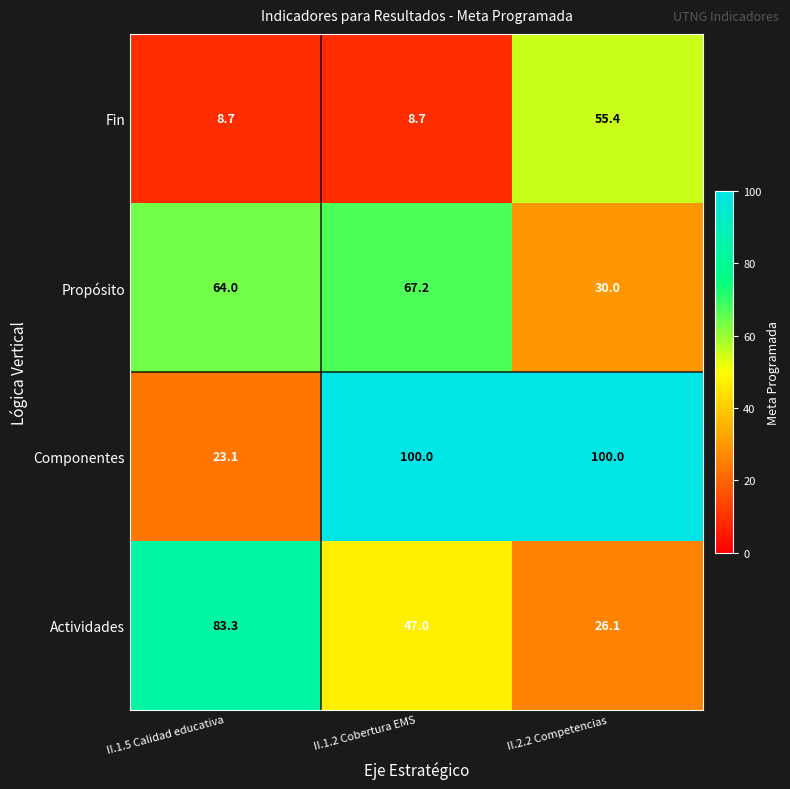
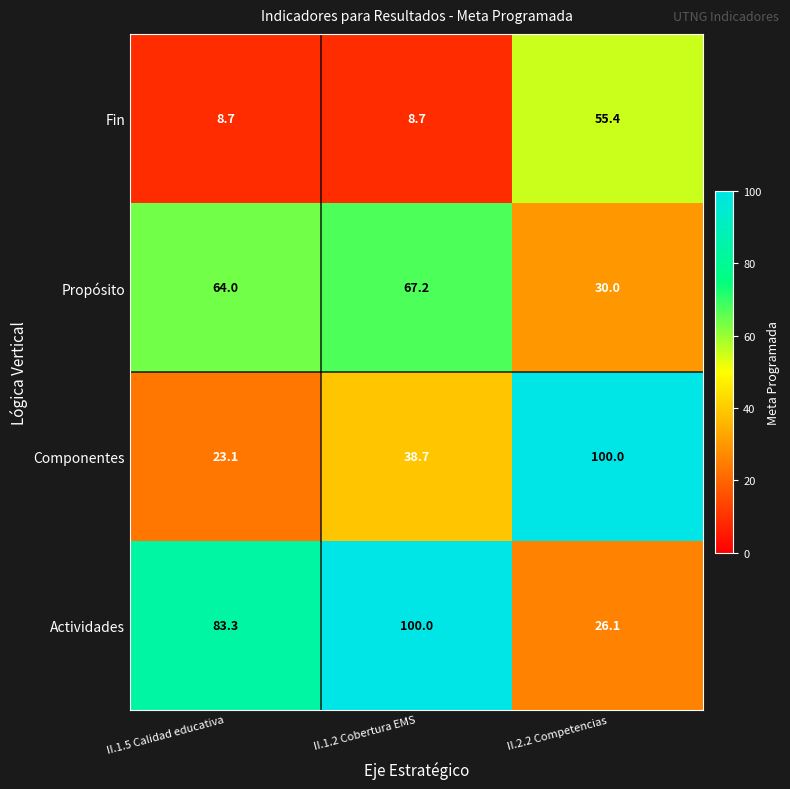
  {
    "Fin": {
      "II.1.5 Calidad educativa": 8.7,
      "II.1.2 Cobertura EMS": 8.7,
      "II.2.2 Competencias": 55.4
    },
    "Propósito": {
      "II.1.5 Calidad educativa": 64.0,
      "II.1.2 Cobertura EMS": 67.2,
      "II.2.2 Competencias": 30.0
    },
    "Componentes": {
      "II.1.5 Calidad educativa": 23.1,
-     "II.1.2 Cobertura EMS": 100.0,
+     "II.1.2 Cobertura EMS": 38.7,
      "II.2.2 Competencias": 100.0
    },
    "Actividades": {
      "II.1.5 Calidad educativa": 83.3,
-     "II.1.2 Cobertura EMS": 47.0,
+     "II.1.2 Cobertura EMS": 100.0,
      "II.2.2 Competencias": 26.1
    }
  }
